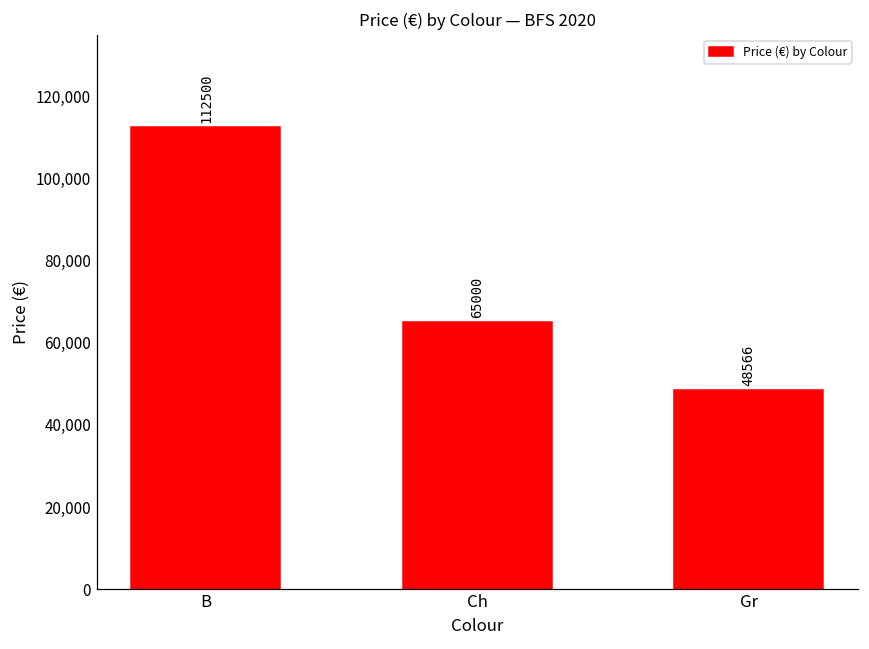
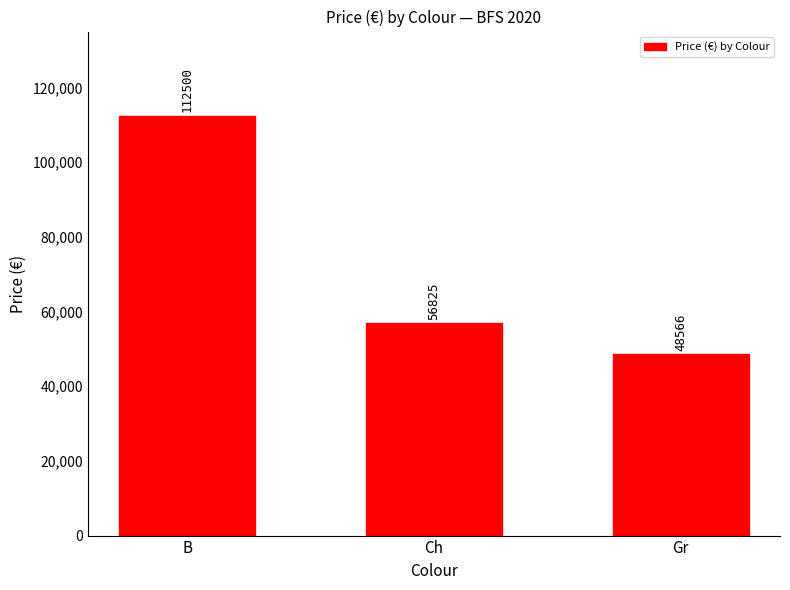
  {
    "B": 112500,
-   "Ch": 65000,
+   "Ch": 56825,
    "Gr": 48566
  }
